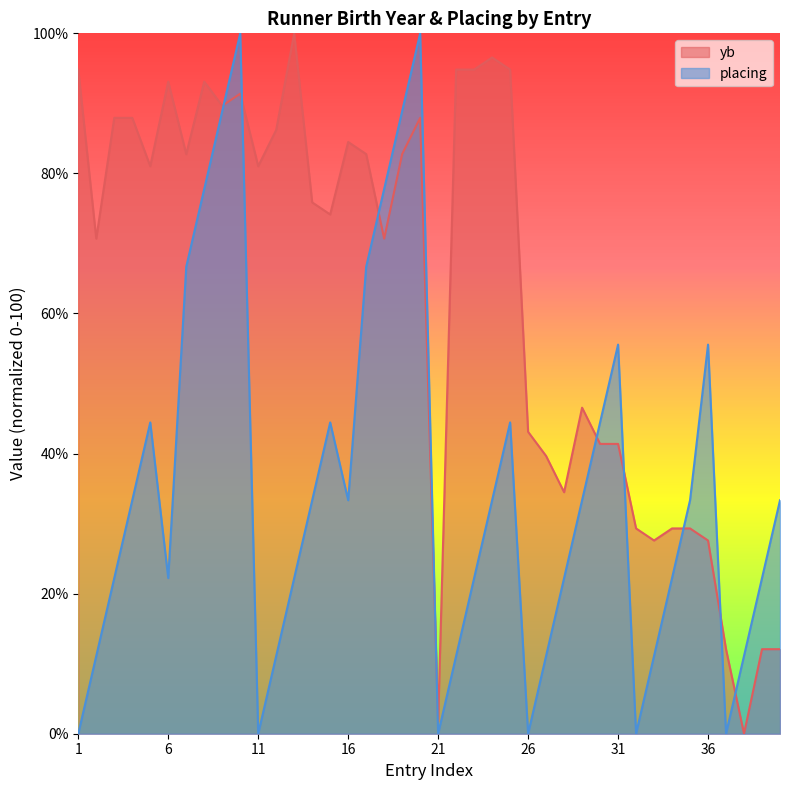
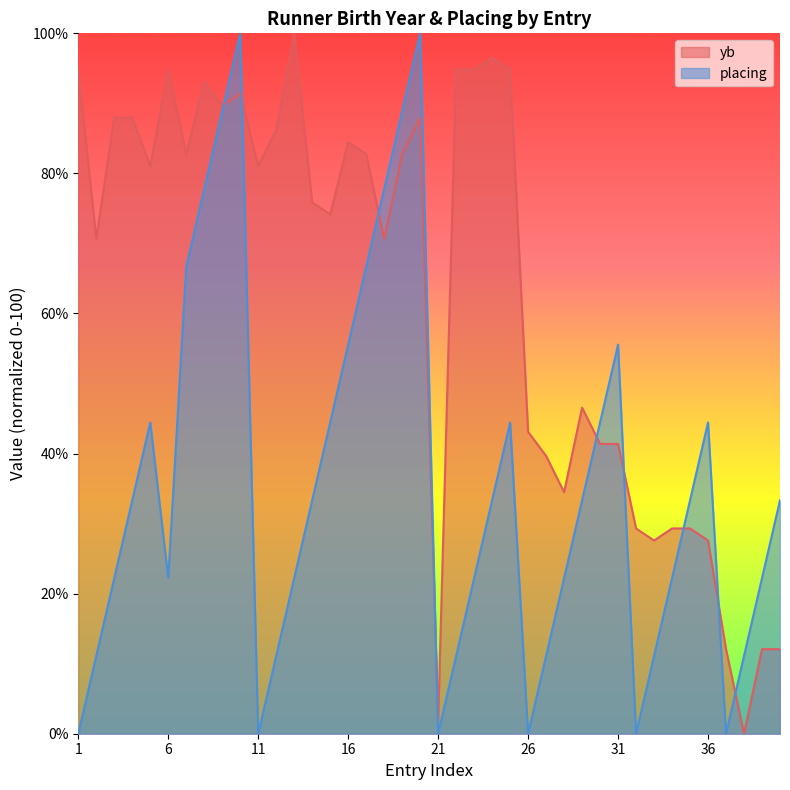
  {
    "yb": {
      "1": "95%",
-     "6": "93%",
+     "6": "95%",
      "11": "81%",
      "16": "84%",
      "21": "2%",
      "26": "43%",
      "31": "41%",
      "36": "28%"
    },
    "placing": {
      "1": "0%",
      "6": "22%",
      "11": "0%",
-     "16": "33%",
+     "16": "56%",
      "21": "0%",
      "26": "0%",
      "31": "56%",
-     "36": "56%"
+     "36": "44%"
    }
  }
